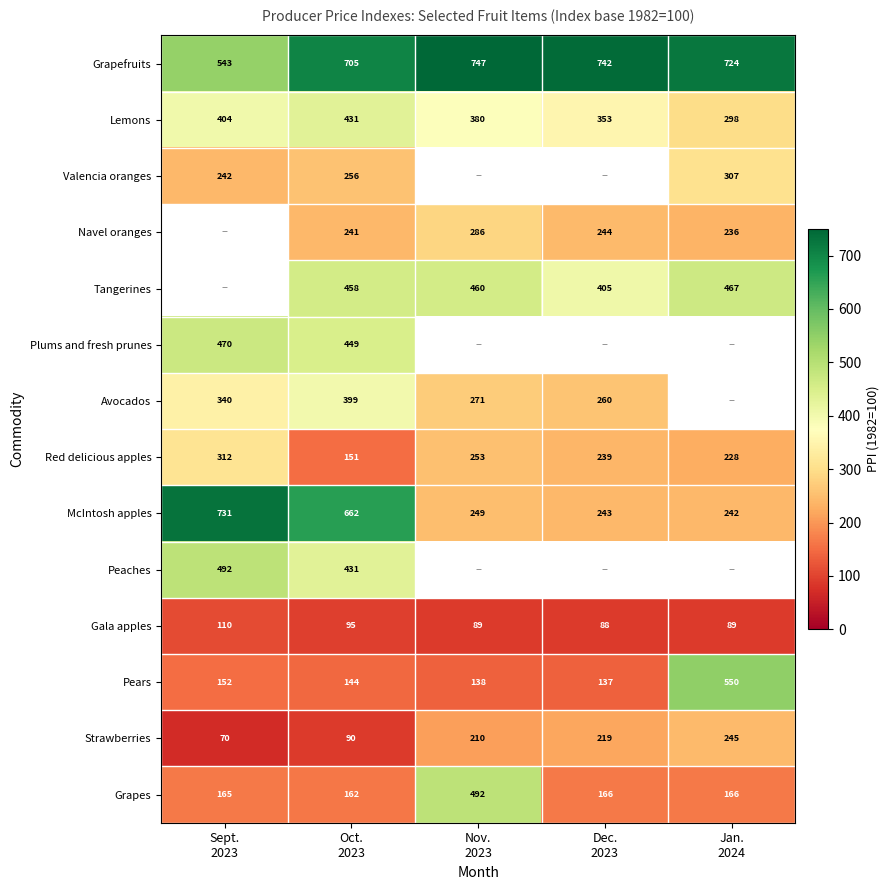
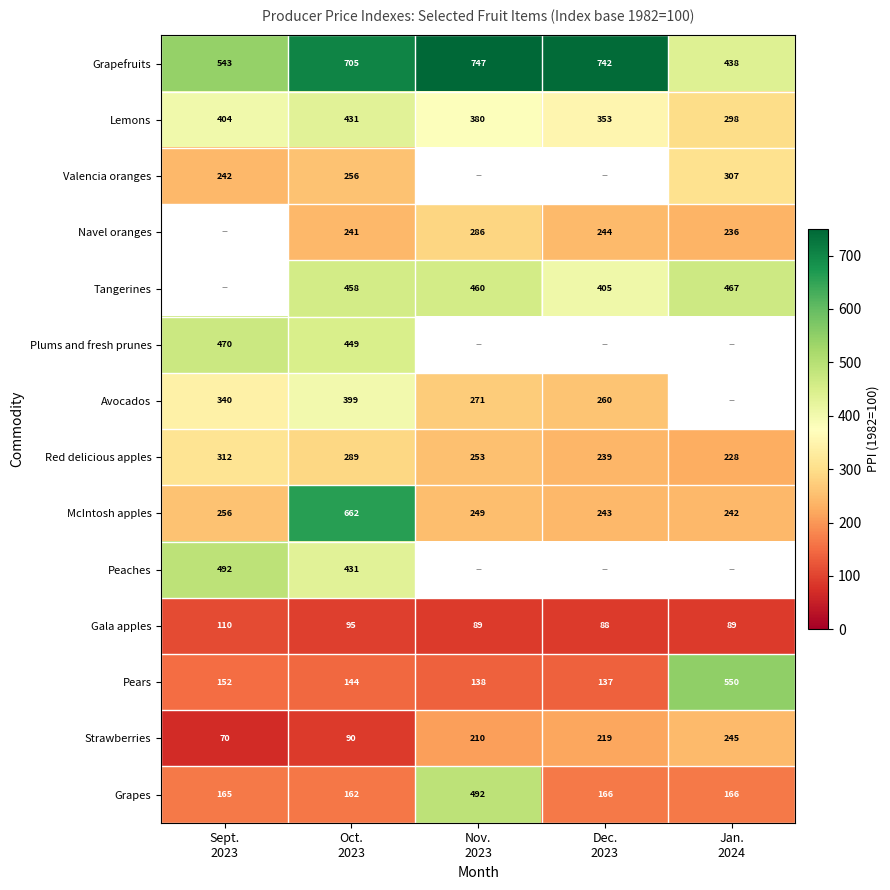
  {
    "Grapefruits": {
      "Sept. 2023": 543,
      "Oct. 2023": 705,
      "Nov. 2023": 747,
      "Dec. 2023": 742,
-     "Jan. 2024": 724
+     "Jan. 2024": 438
    },
    "Lemons": {
      "Sept. 2023": 404,
      "Oct. 2023": 431,
      "Nov. 2023": 380,
      "Dec. 2023": 353,
      "Jan. 2024": 298
    },
    "Valencia oranges": {
      "Sept. 2023": 242,
      "Oct. 2023": 256,
      "Jan. 2024": 307
    },
    "Navel oranges": {
      "Oct. 2023": 241,
      "Nov. 2023": 286,
      "Dec. 2023": 244,
      "Jan. 2024": 236
    },
    "Tangerines": {
      "Oct. 2023": 458,
      "Nov. 2023": 460,
      "Dec. 2023": 405,
      "Jan. 2024": 467
    },
    "Plums and fresh prunes": {
      "Sept. 2023": 470,
      "Oct. 2023": 449
    },
    "Avocados": {
      "Sept. 2023": 340,
      "Oct. 2023": 399,
      "Nov. 2023": 271,
      "Dec. 2023": 260
    },
    "Red delicious apples": {
      "Sept. 2023": 312,
-     "Oct. 2023": 151,
+     "Oct. 2023": 289,
      "Nov. 2023": 253,
      "Dec. 2023": 239,
      "Jan. 2024": 228
    },
    "McIntosh apples": {
-     "Sept. 2023": 731,
+     "Sept. 2023": 256,
      "Oct. 2023": 662,
      "Nov. 2023": 249,
      "Dec. 2023": 243,
      "Jan. 2024": 242
    },
    "Peaches": {
      "Sept. 2023": 492,
      "Oct. 2023": 431
    },
    "Gala apples": {
      "Sept. 2023": 110,
      "Oct. 2023": 95,
      "Nov. 2023": 89,
      "Dec. 2023": 88,
      "Jan. 2024": 89
    },
    "Pears": {
      "Sept. 2023": 152,
      "Oct. 2023": 144,
      "Nov. 2023": 138,
      "Dec. 2023": 137,
      "Jan. 2024": 550
    },
    "Strawberries": {
      "Sept. 2023": 70,
      "Oct. 2023": 90,
      "Nov. 2023": 210,
      "Dec. 2023": 219,
      "Jan. 2024": 245
    },
    "Grapes": {
      "Sept. 2023": 165,
      "Oct. 2023": 162,
      "Nov. 2023": 492,
      "Dec. 2023": 166,
      "Jan. 2024": 166
    }
  }
